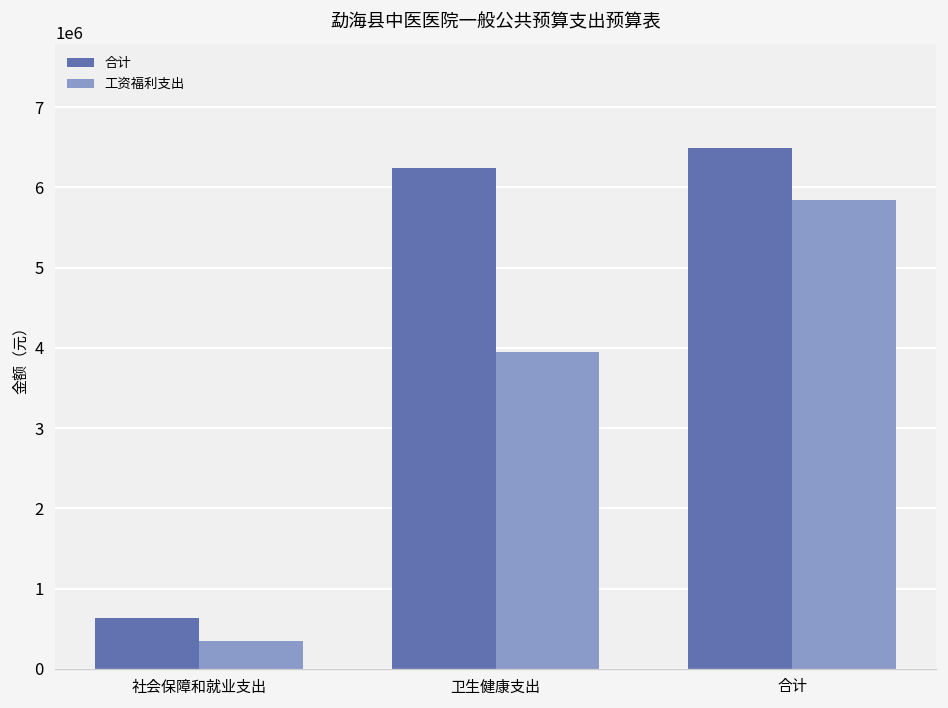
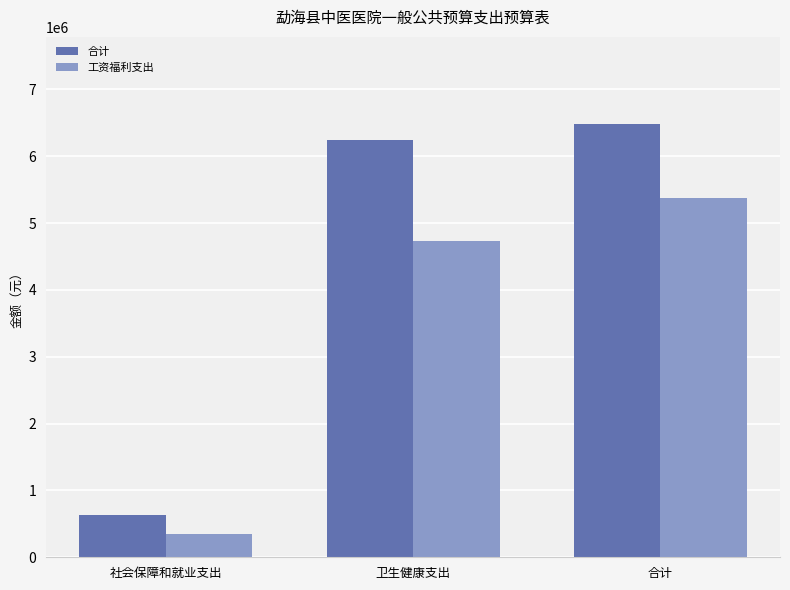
  {
    "合计": {
      "社会保障和就业支出": 600000,
      "卫生健康支出": 6200000,
      "合计": 6500000
    },
    "工资福利支出": {
      "社会保障和就业支出": 300000,
-     "卫生健康支出": 3900000,
-     "合计": 5800000
+     "卫生健康支出": 4700000,
+     "合计": 5400000
    }
  }
